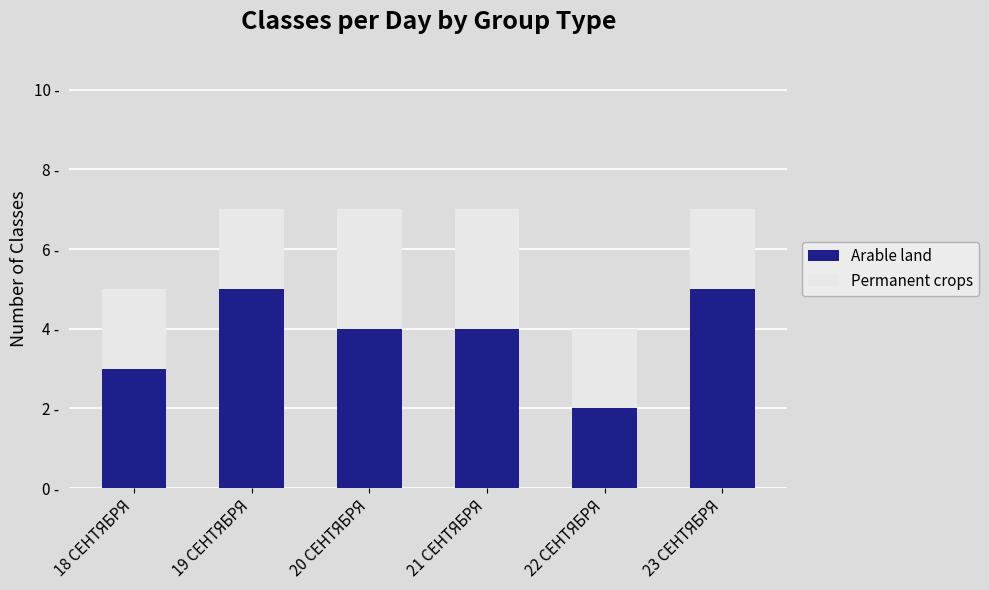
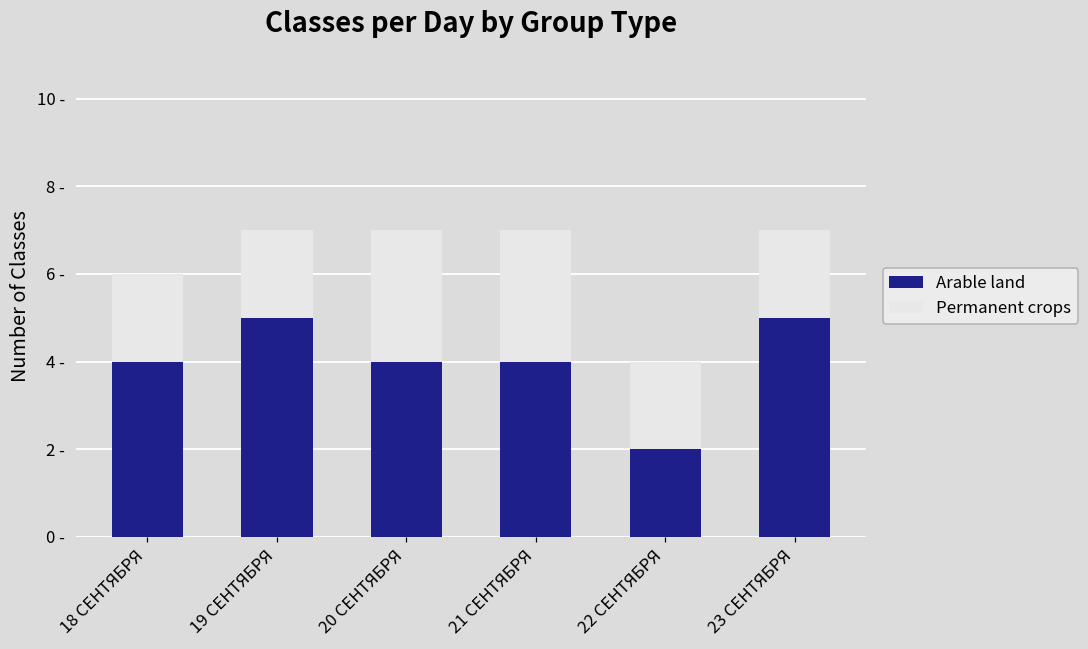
  {
    "Arable land": {
-     "18 СЕНТЯБРЯ": "3 -",
+     "18 СЕНТЯБРЯ": "4 -",
      "19 СЕНТЯБРЯ": "5 -",
      "20 СЕНТЯБРЯ": "4 -",
      "21 СЕНТЯБРЯ": "4 -",
      "22 СЕНТЯБРЯ": "2 -",
      "23 СЕНТЯБРЯ": "5 -"
    },
    "Permanent crops": {
      "18 СЕНТЯБРЯ": "2 -",
      "19 СЕНТЯБРЯ": "2 -",
      "20 СЕНТЯБРЯ": "3 -",
      "21 СЕНТЯБРЯ": "3 -",
      "22 СЕНТЯБРЯ": "2 -",
      "23 СЕНТЯБРЯ": "2 -"
    }
  }
